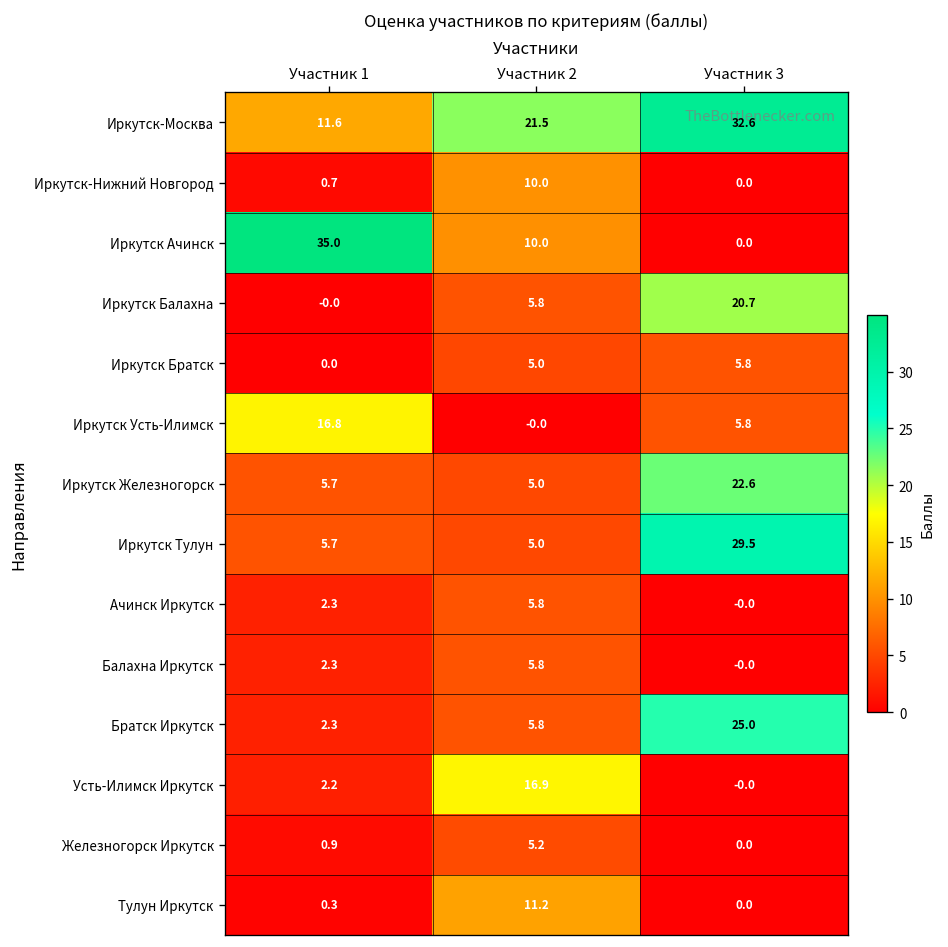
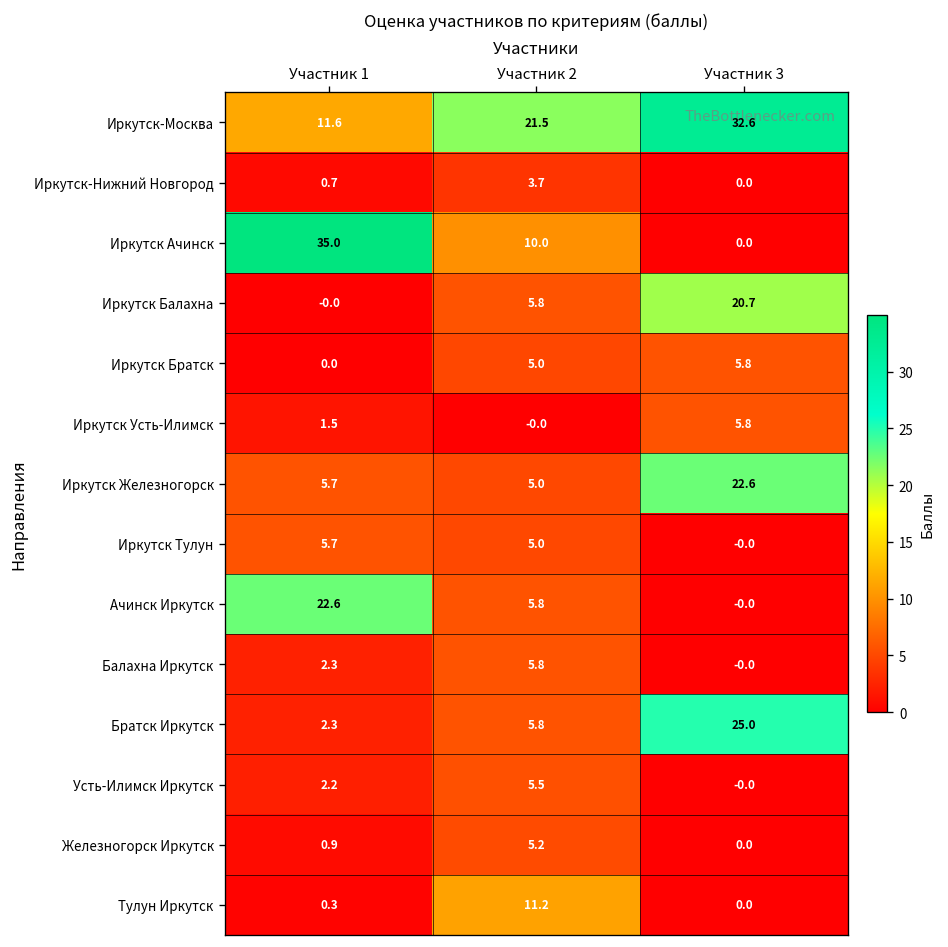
  {
    "Иркутск-Москва": {
      "Участник 1": 11.6,
      "Участник 2": 21.5
    },
    "Иркутск-Нижний Новгород": {
      "Участник 1": 0.7,
-     "Участник 2": 10.0,
+     "Участник 2": 3.7,
      "Участник 3": 0.0
    },
    "Иркутск Ачинск": {
      "Участник 1": 35.0,
      "Участник 2": 10.0,
      "Участник 3": 0.0
    },
    "Иркутск Балахна": {
      "Участник 1": -0.0,
      "Участник 2": 5.8,
      "Участник 3": 20.7
    },
    "Иркутск Братск": {
      "Участник 1": 0.0,
      "Участник 2": 5.0,
      "Участник 3": 5.8
    },
    "Иркутск Усть-Илимск": {
-     "Участник 1": 16.8,
+     "Участник 1": 1.5,
      "Участник 2": -0.0,
      "Участник 3": 5.8
    },
    "Иркутск Железногорск": {
      "Участник 1": 5.7,
      "Участник 2": 5.0,
      "Участник 3": 22.6
    },
    "Иркутск Тулун": {
      "Участник 1": 5.7,
      "Участник 2": 5.0,
-     "Участник 3": 29.5
+     "Участник 3": -0.0
    },
    "Ачинск Иркутск": {
-     "Участник 1": 2.3,
+     "Участник 1": 22.6,
      "Участник 2": 5.8,
      "Участник 3": -0.0
    },
    "Балахна Иркутск": {
      "Участник 1": 2.3,
      "Участник 2": 5.8,
      "Участник 3": -0.0
    },
    "Братск Иркутск": {
      "Участник 1": 2.3,
      "Участник 2": 5.8,
      "Участник 3": 25.0
    },
    "Усть-Илимск Иркутск": {
      "Участник 1": 2.2,
-     "Участник 2": 16.9,
+     "Участник 2": 5.5,
      "Участник 3": -0.0
    },
    "Железногорск Иркутск": {
      "Участник 1": 0.9,
      "Участник 2": 5.2,
      "Участник 3": 0.0
    },
    "Тулун Иркутск": {
      "Участник 1": 0.3,
      "Участник 2": 11.2,
      "Участник 3": 0.0
    }
  }
